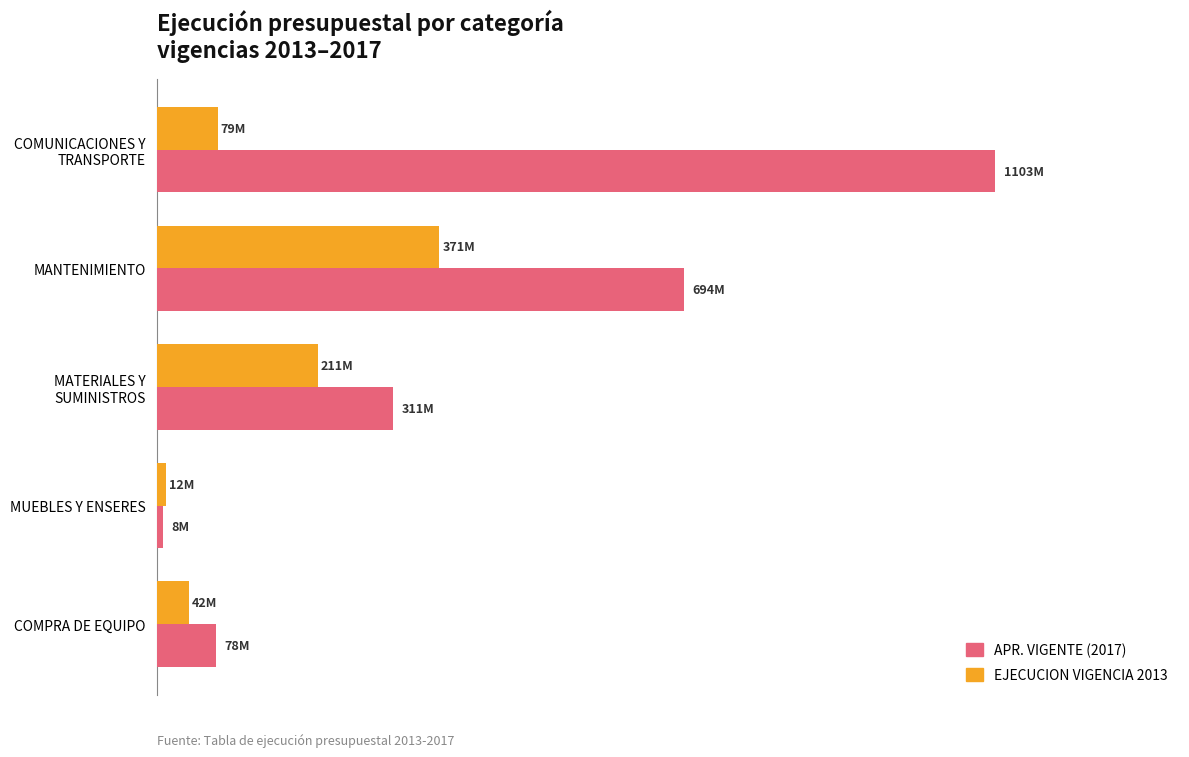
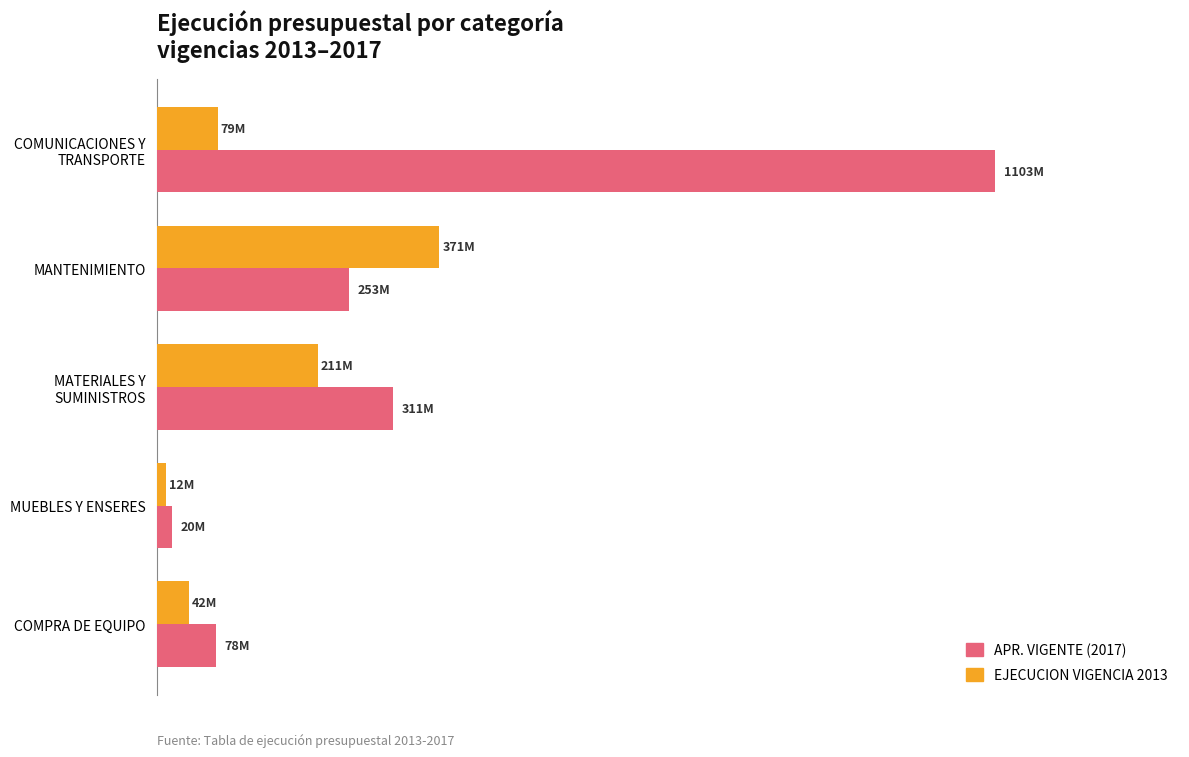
  {
    "APR. VIGENTE (2017)": {
      "COMUNICACIONES Y TRANSPORTE": "1103M",
-     "MANTENIMIENTO": "694M",
+     "MANTENIMIENTO": "253M",
      "MATERIALES Y SUMINISTROS": "311M",
-     "MUEBLES Y ENSERES": "8M",
+     "MUEBLES Y ENSERES": "20M",
      "COMPRA DE EQUIPO": "78M"
    },
    "EJECUCION VIGENCIA 2013": {
      "MATERIALES Y SUMINISTROS": "211M",
      "MUEBLES Y ENSERES": "12M"
    }
  }
